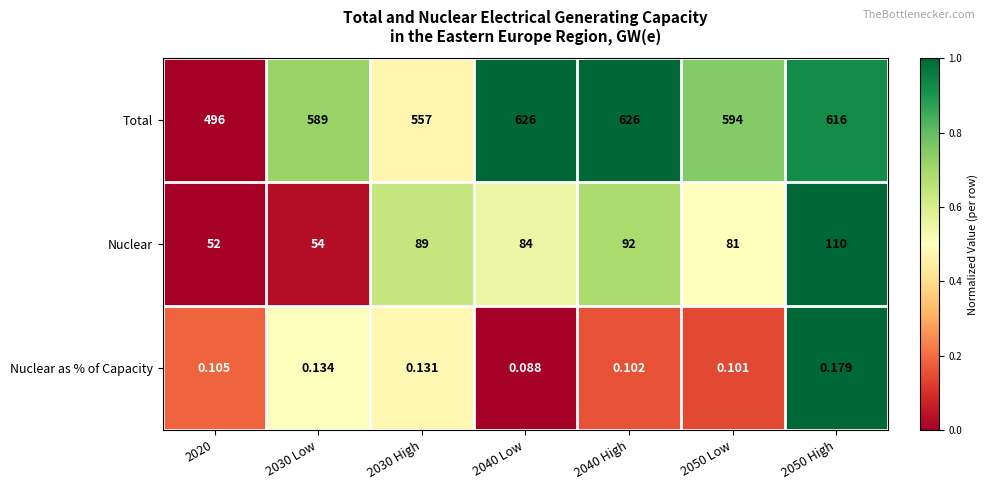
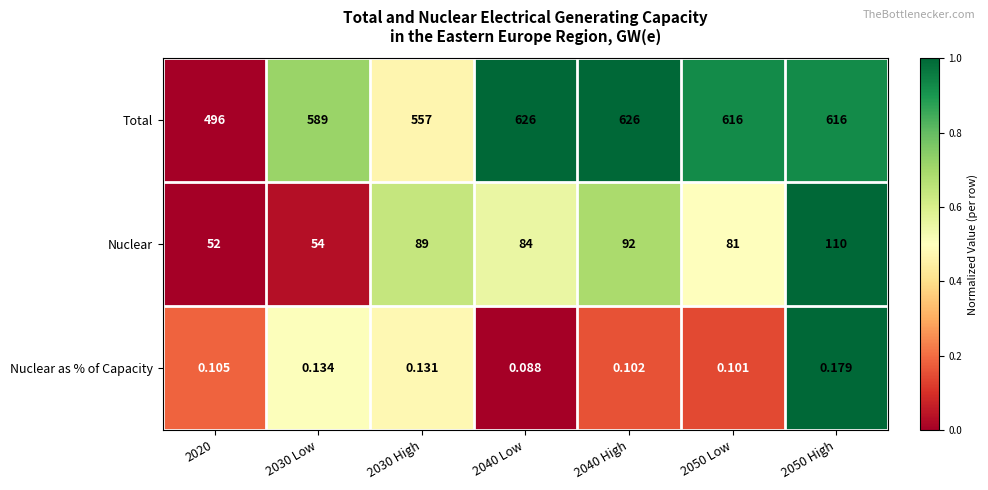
  {
    "Total": {
      "2020": 496,
      "2030 Low": 589,
      "2030 High": 557,
      "2040 Low": 626,
      "2040 High": 626,
-     "2050 Low": 594,
+     "2050 Low": 616,
      "2050 High": 616
    },
    "Nuclear": {
      "2020": 52,
      "2030 Low": 54,
      "2030 High": 89,
      "2040 Low": 84,
      "2040 High": 92,
      "2050 Low": 81,
      "2050 High": 110
    },
    "Nuclear as % of Capacity": {
      "2020": 0.105,
      "2030 Low": 0.134,
      "2030 High": 0.131,
      "2040 Low": 0.088,
      "2040 High": 0.102,
      "2050 Low": 0.101,
      "2050 High": 0.179
    }
  }
